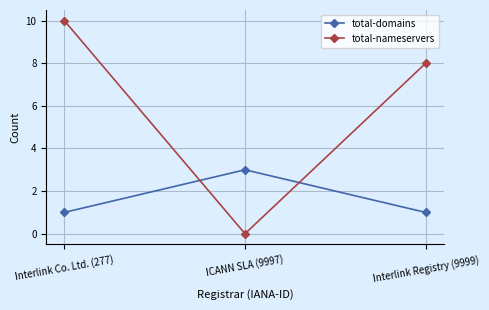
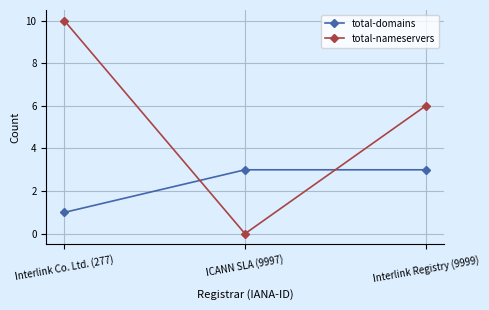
  {
    "total-domains": {
      "Interlink Co. Ltd. (277)": 1,
      "ICANN SLA (9997)": 3,
-     "Interlink Registry (9999)": 1
+     "Interlink Registry (9999)": 3
    },
    "total-nameservers": {
      "Interlink Co. Ltd. (277)": 10,
      "ICANN SLA (9997)": 0,
-     "Interlink Registry (9999)": 8
+     "Interlink Registry (9999)": 6
    }
  }
